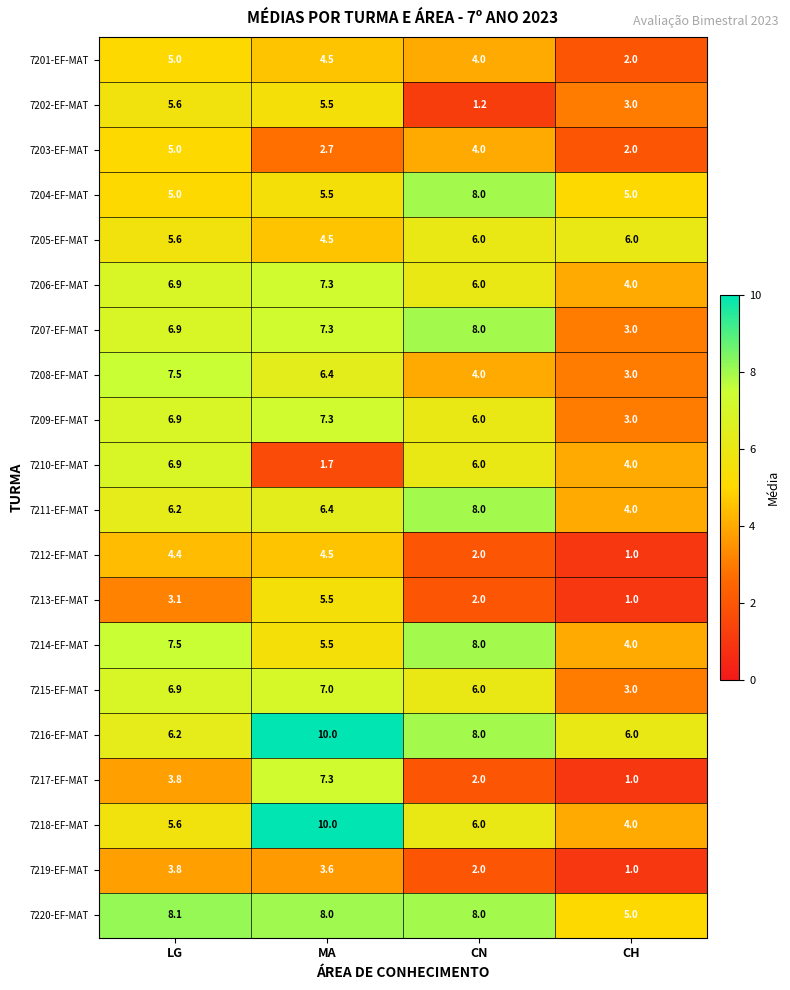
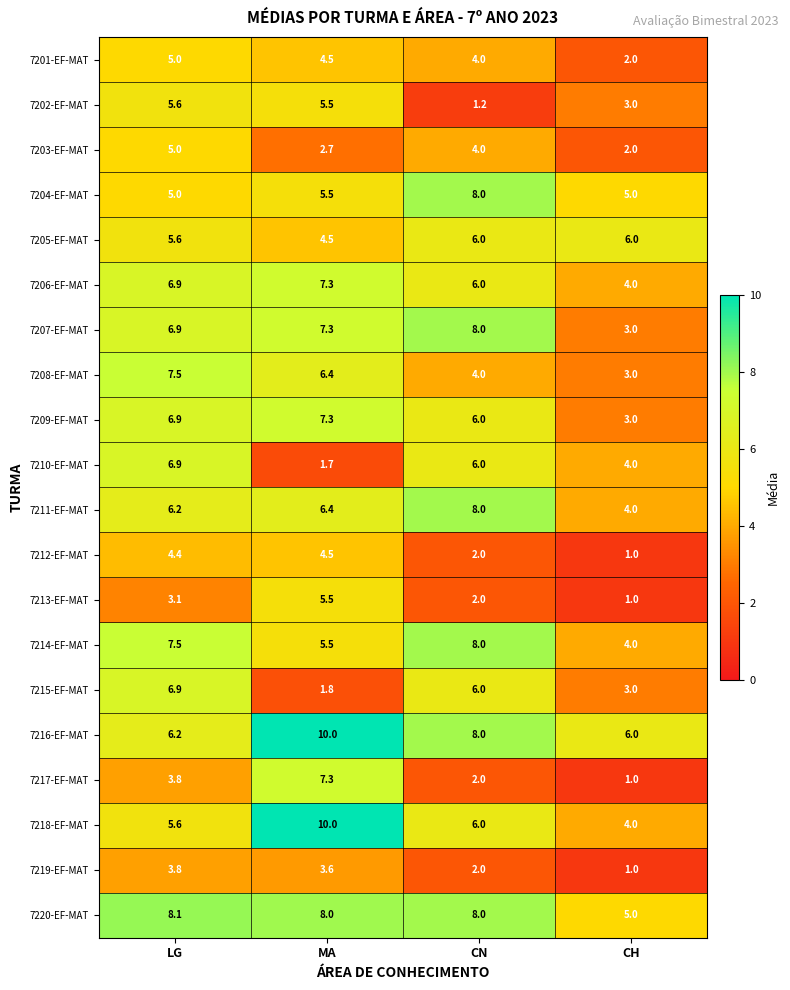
  {
    "7201-EF-MAT": {
      "LG": 5.0,
      "MA": 4.5,
      "CN": 4.0,
      "CH": 2.0
    },
    "7202-EF-MAT": {
      "LG": 5.6,
      "MA": 5.5,
      "CN": 1.2,
      "CH": 3.0
    },
    "7203-EF-MAT": {
      "LG": 5.0,
      "MA": 2.7,
      "CN": 4.0,
      "CH": 2.0
    },
    "7204-EF-MAT": {
      "LG": 5.0,
      "MA": 5.5,
      "CN": 8.0,
      "CH": 5.0
    },
    "7205-EF-MAT": {
      "LG": 5.6,
      "MA": 4.5,
      "CN": 6.0,
      "CH": 6.0
    },
    "7206-EF-MAT": {
      "LG": 6.9,
      "MA": 7.3,
      "CN": 6.0,
      "CH": 4.0
    },
    "7207-EF-MAT": {
      "LG": 6.9,
      "MA": 7.3,
      "CN": 8.0,
      "CH": 3.0
    },
    "7208-EF-MAT": {
      "LG": 7.5,
      "MA": 6.4,
      "CN": 4.0,
      "CH": 3.0
    },
    "7209-EF-MAT": {
      "LG": 6.9,
      "MA": 7.3,
      "CN": 6.0,
      "CH": 3.0
    },
    "7210-EF-MAT": {
      "LG": 6.9,
      "MA": 1.7,
      "CN": 6.0,
      "CH": 4.0
    },
    "7211-EF-MAT": {
      "LG": 6.2,
      "MA": 6.4,
      "CN": 8.0,
      "CH": 4.0
    },
    "7212-EF-MAT": {
      "LG": 4.4,
      "MA": 4.5,
      "CN": 2.0,
      "CH": 1.0
    },
    "7213-EF-MAT": {
      "LG": 3.1,
      "MA": 5.5,
      "CN": 2.0,
      "CH": 1.0
    },
    "7214-EF-MAT": {
      "LG": 7.5,
      "MA": 5.5,
      "CN": 8.0,
      "CH": 4.0
    },
    "7215-EF-MAT": {
      "LG": 6.9,
-     "MA": 7.0,
+     "MA": 1.8,
      "CN": 6.0,
      "CH": 3.0
    },
    "7216-EF-MAT": {
      "LG": 6.2,
      "MA": 10.0,
      "CN": 8.0,
      "CH": 6.0
    },
    "7217-EF-MAT": {
      "LG": 3.8,
      "MA": 7.3,
      "CN": 2.0,
      "CH": 1.0
    },
    "7218-EF-MAT": {
      "LG": 5.6,
      "MA": 10.0,
      "CN": 6.0,
      "CH": 4.0
    },
    "7219-EF-MAT": {
      "LG": 3.8,
      "MA": 3.6,
      "CN": 2.0,
      "CH": 1.0
    },
    "7220-EF-MAT": {
      "LG": 8.1,
      "MA": 8.0,
      "CN": 8.0,
      "CH": 5.0
    }
  }
